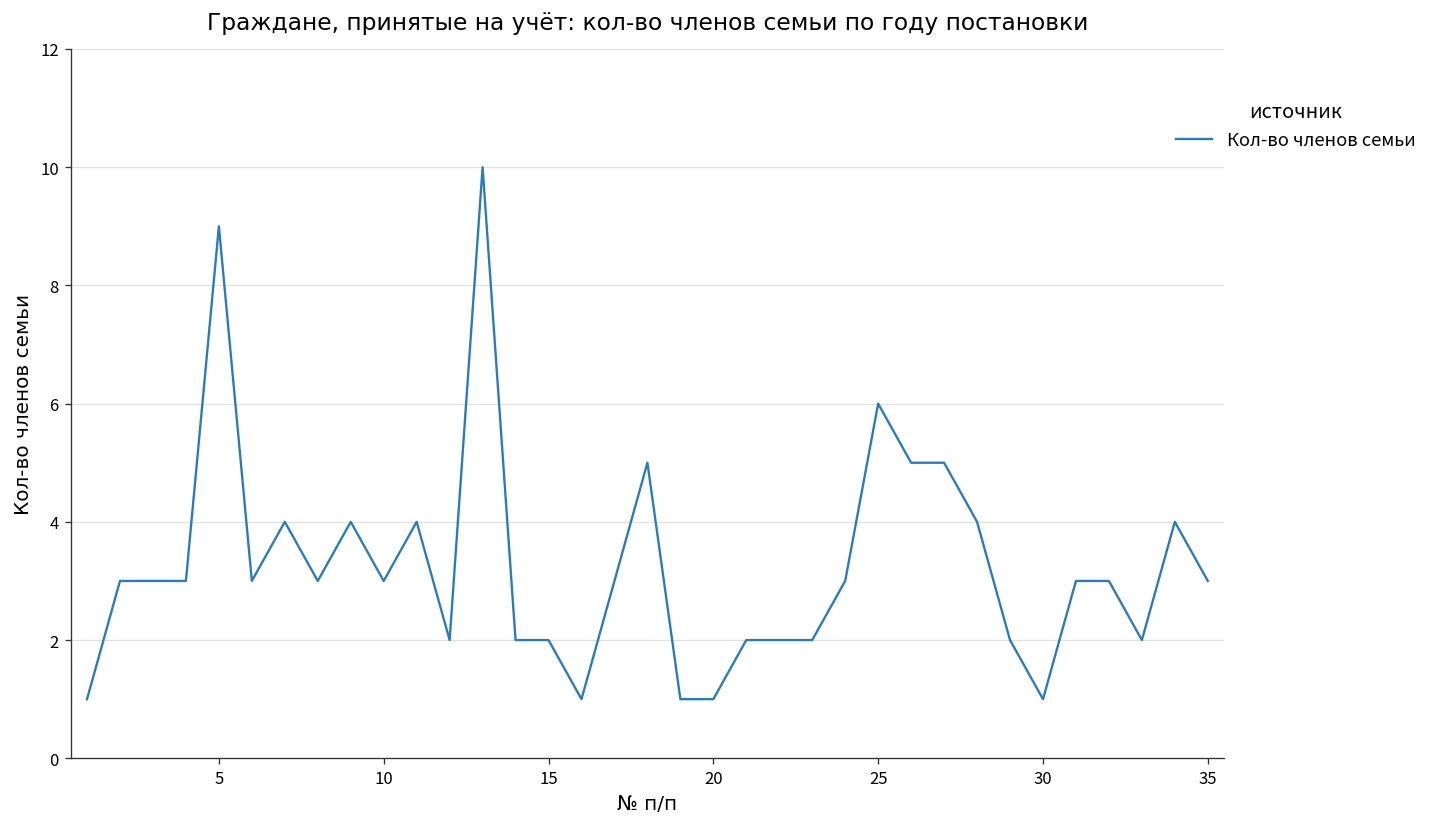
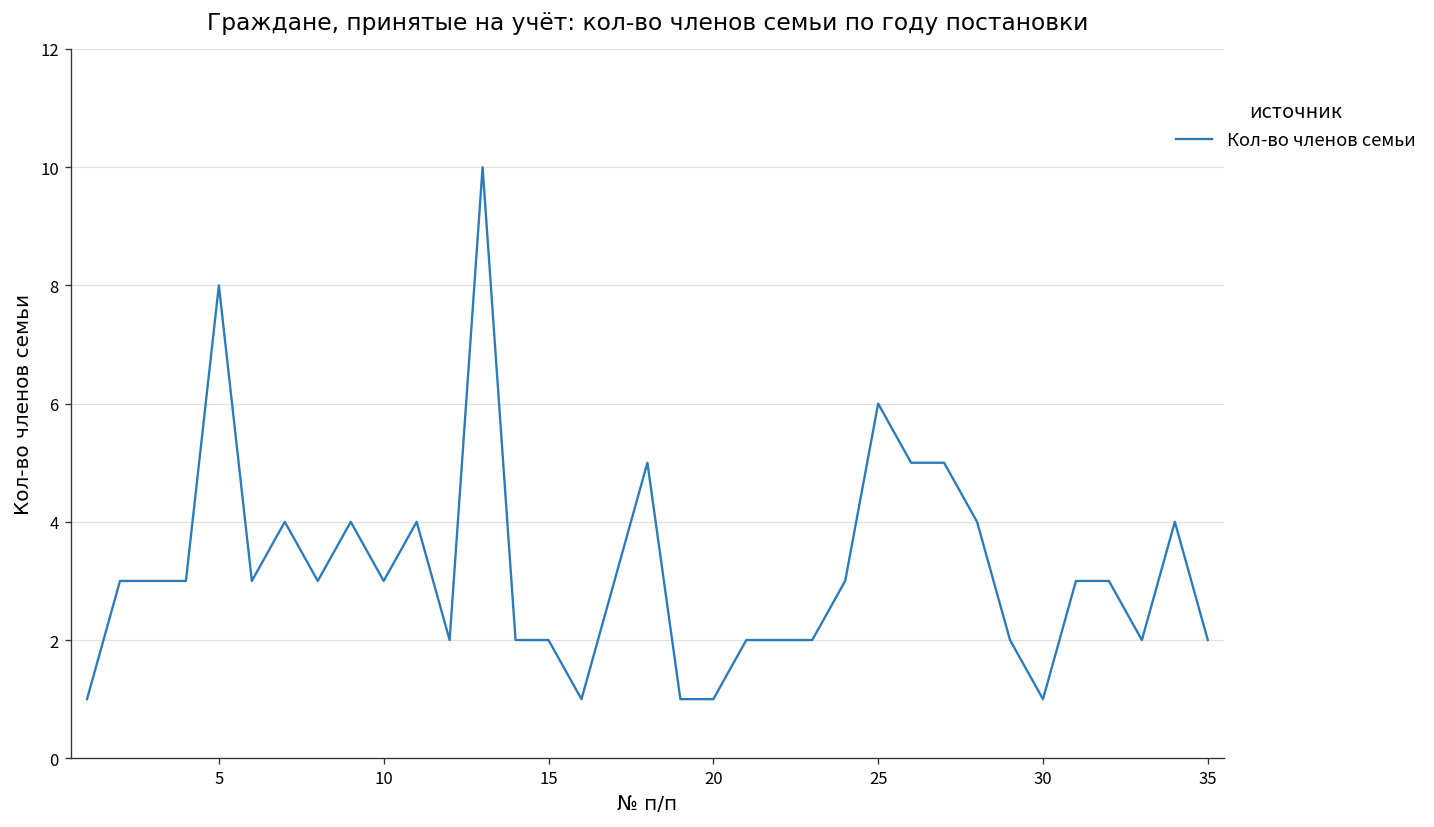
  {
-   "5": 9,
+   "5": 8,
    "10": 3,
    "15": 2,
    "20": 1,
    "25": 6,
    "30": 1,
-   "35": 3
+   "35": 2
  }
